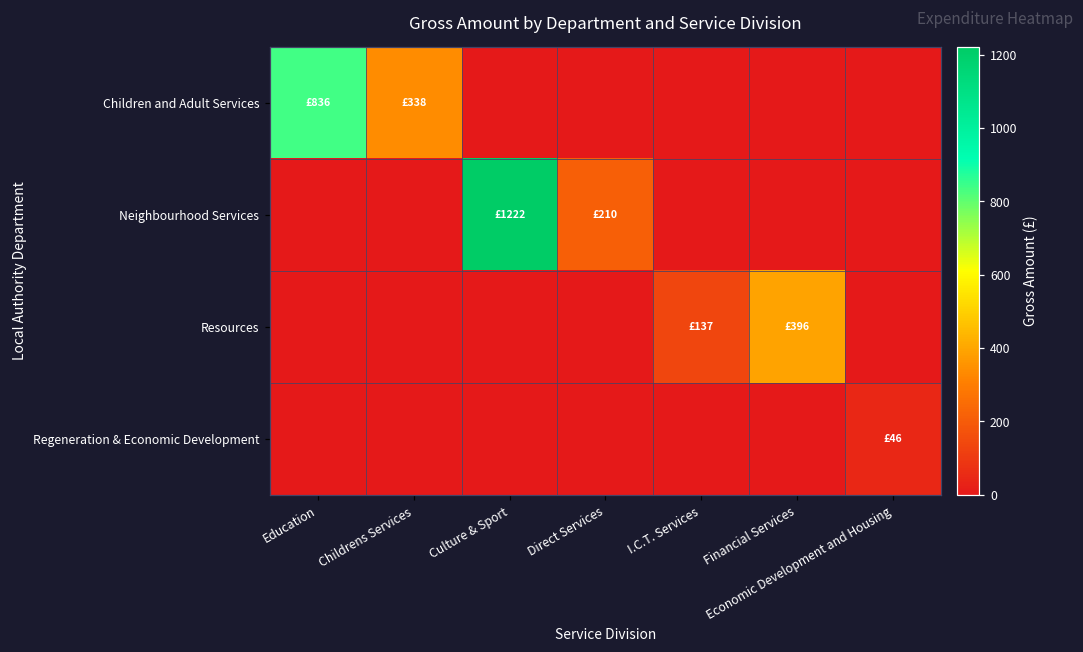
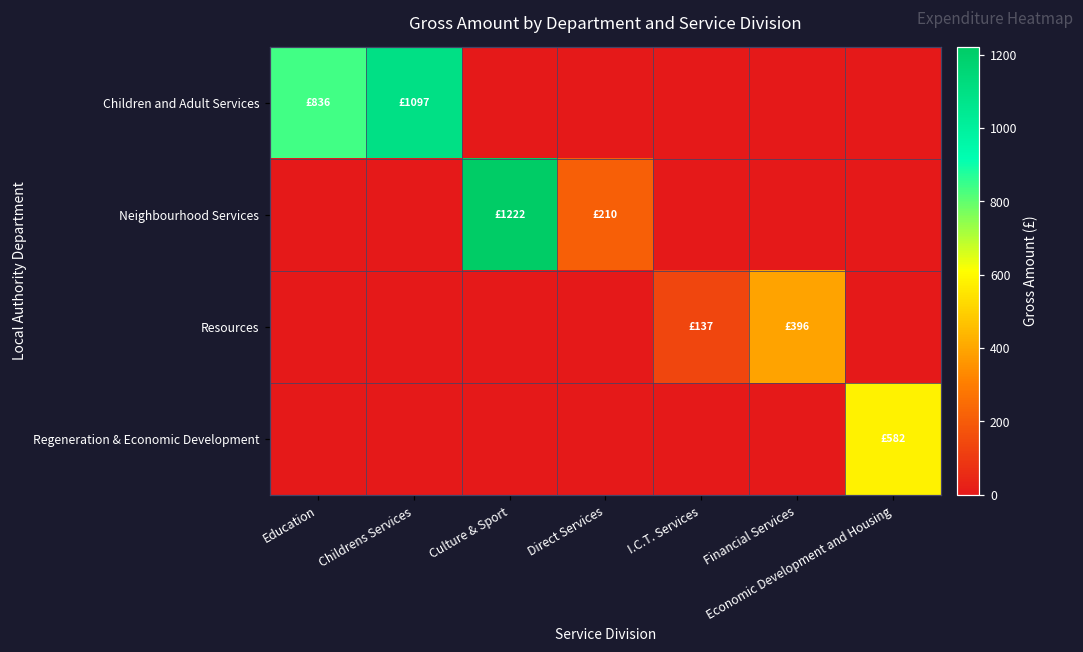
  {
    "Children and Adult Services": {
      "Education": "£836",
-     "Childrens Services": "£338"
+     "Childrens Services": "£1097"
    },
    "Neighbourhood Services": {
      "Culture & Sport": "£1222",
      "Direct Services": "£210"
    },
    "Resources": {
      "I.C.T. Services": "£137",
      "Financial Services": "£396"
    },
    "Regeneration & Economic Development": {
-     "Economic Development and Housing": "£46"
+     "Economic Development and Housing": "£582"
    }
  }
